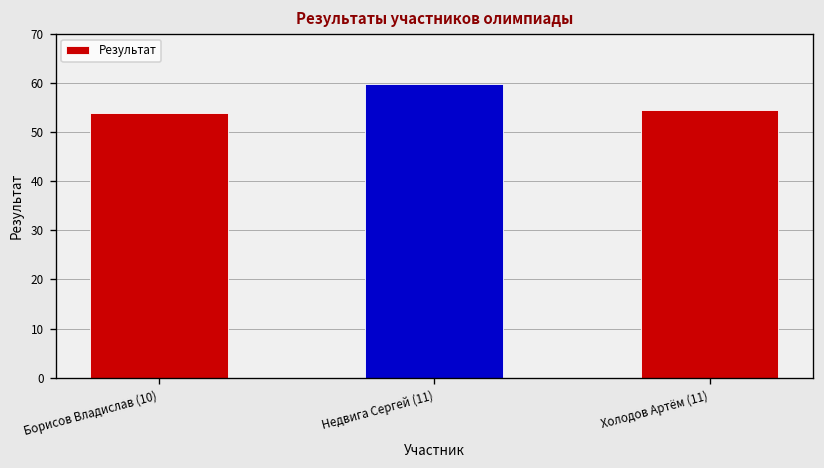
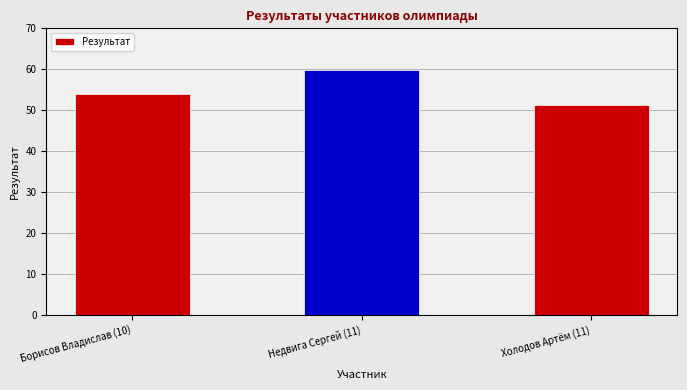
  {
    "Борисов Владислав (10)": 54,
    "Недвига Сергей (11)": 60,
-   "Холодов Артём (11)": 54
+   "Холодов Артём (11)": 51
  }
